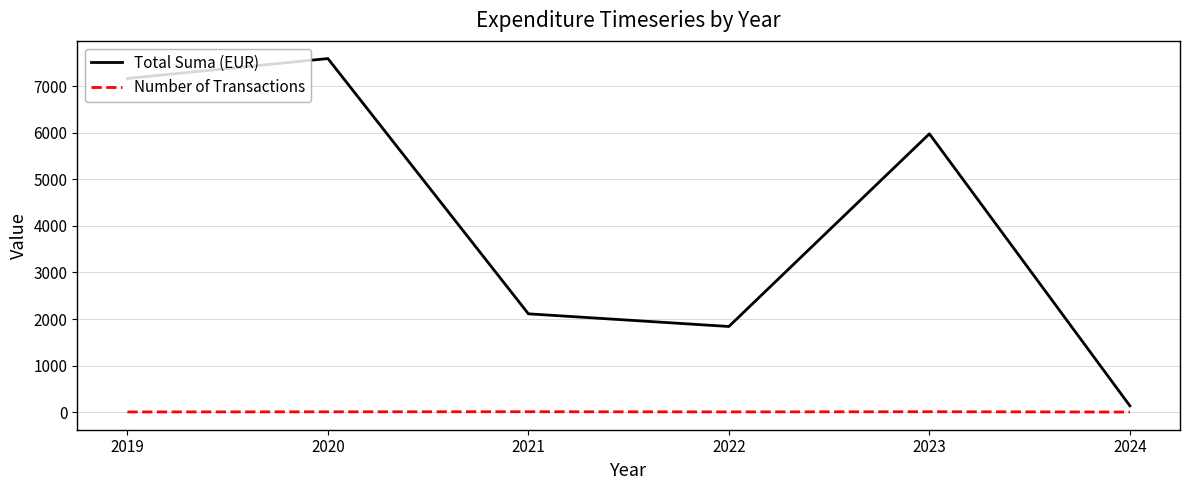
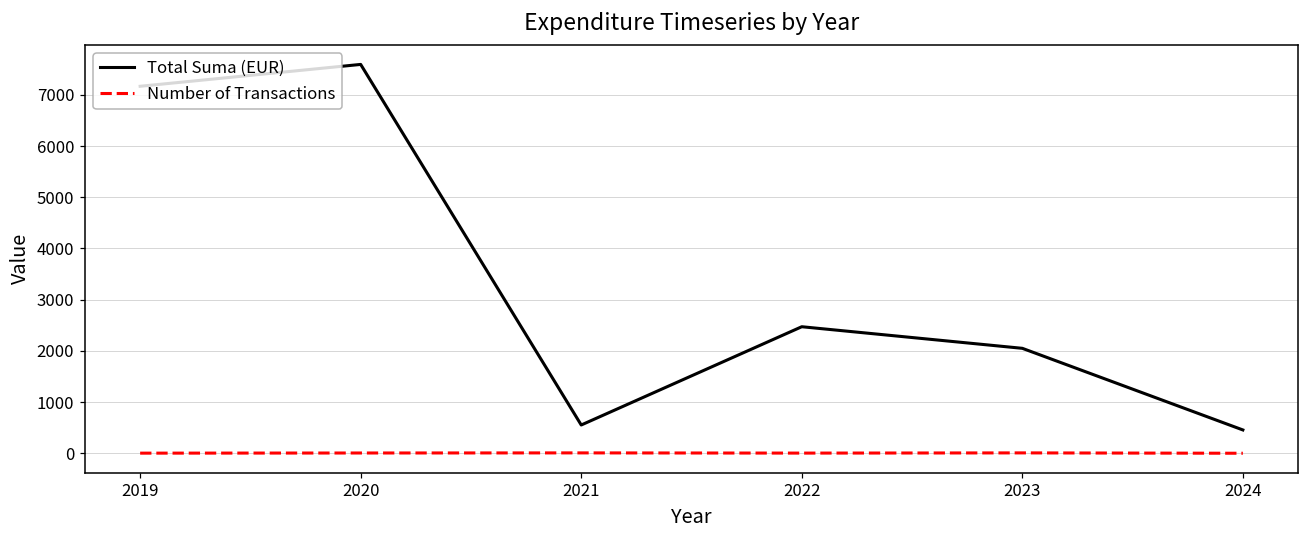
  {
    "Total Suma (EUR)": {
      "2020": 7600,
-     "2021": 2100,
-     "2022": 1800,
-     "2023": 6000,
-     "2024": 100
+     "2021": 600,
+     "2022": 2500,
+     "2023": 2100,
+     "2024": 500
    },
    "Number of Transactions": {
      "2019": 0,
      "2020": 0,
      "2021": 0,
      "2022": 0,
      "2023": 0,
      "2024": 0
    }
  }
